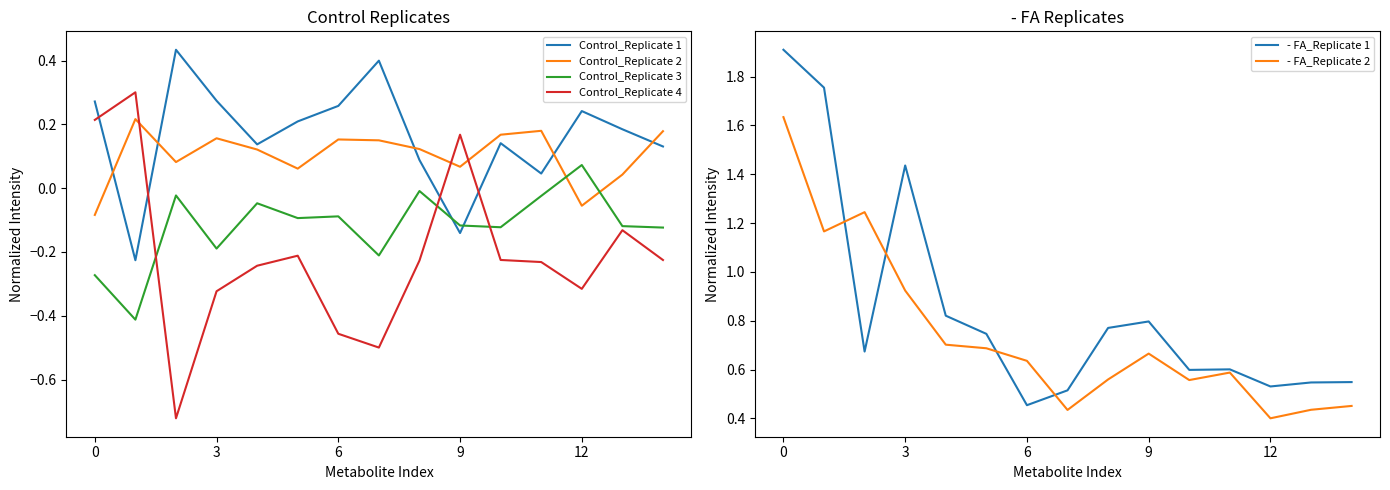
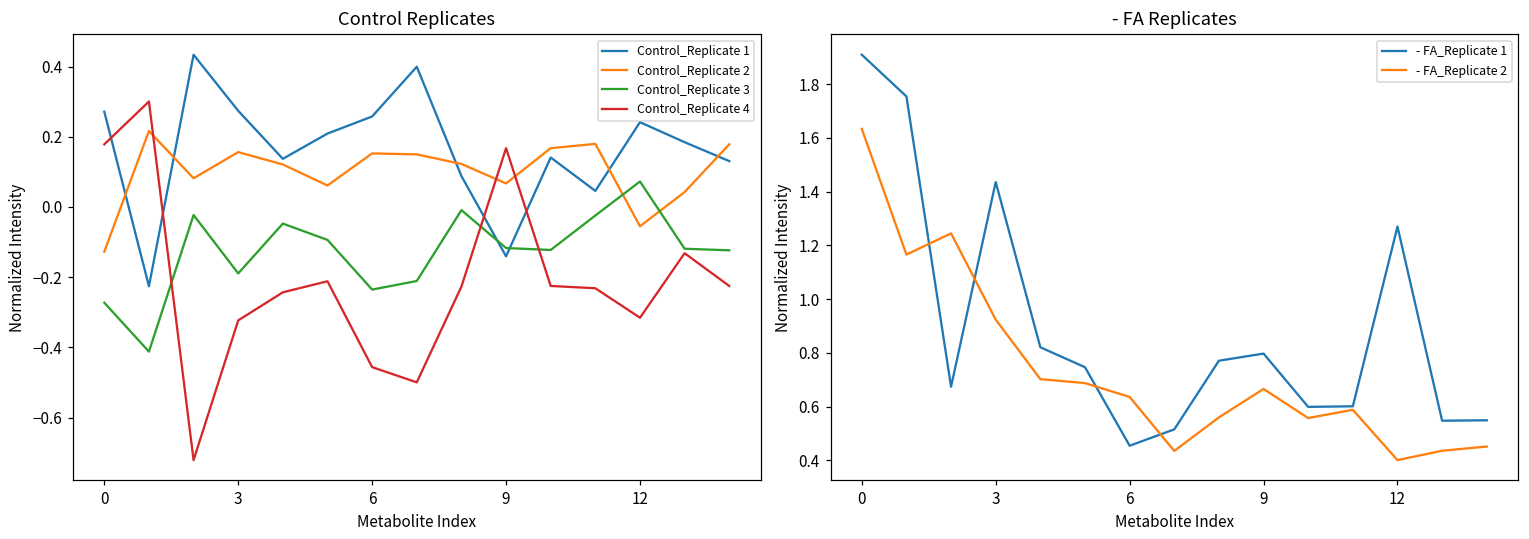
  {
    "Control Replicates": {
      "Control_Replicate 1": {
        "0": 0.27,
        "3": 0.27,
        "6": 0.26,
        "9": -0.14,
        "12": 0.24
      },
      "Control_Replicate 2": {
-       "0": -0.08,
+       "0": -0.13,
        "3": 0.16,
        "6": 0.15,
        "9": 0.07,
        "12": -0.06
      },
      "Control_Replicate 3": {
        "0": -0.27,
        "3": -0.19,
-       "6": -0.09,
+       "6": -0.24,
        "9": -0.12,
        "12": 0.07
      },
      "Control_Replicate 4": {
-       "0": 0.21,
+       "0": 0.18,
        "3": -0.32,
        "6": -0.46,
        "9": 0.17,
        "12": -0.32
      }
    },
    "- FA Replicates": {
      "- FA_Replicate 1": {
        "0": 1.91,
        "3": 1.44,
        "6": 0.45,
        "9": 0.80,
-       "12": 0.53
+       "12": 1.27
      },
      "- FA_Replicate 2": {
        "0": 1.63,
        "3": 0.92,
        "6": 0.64,
        "9": 0.67,
        "12": 0.40
      }
    }
  }
